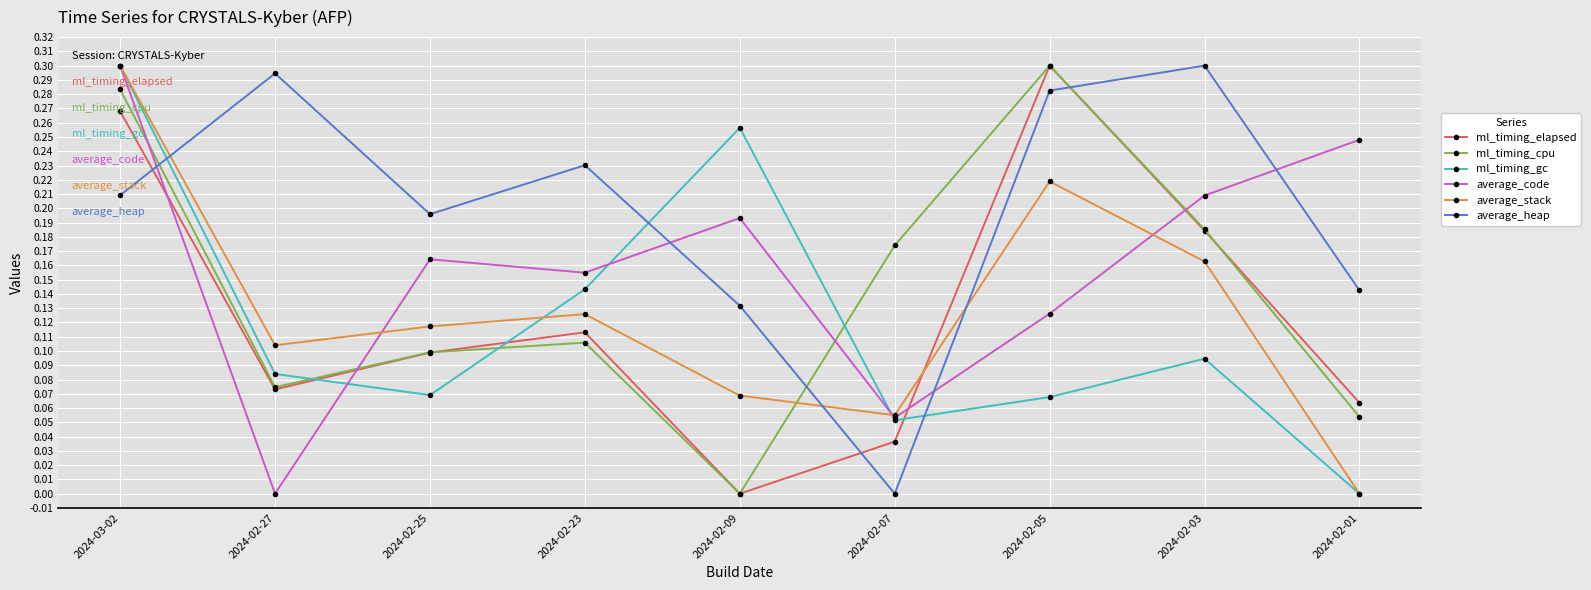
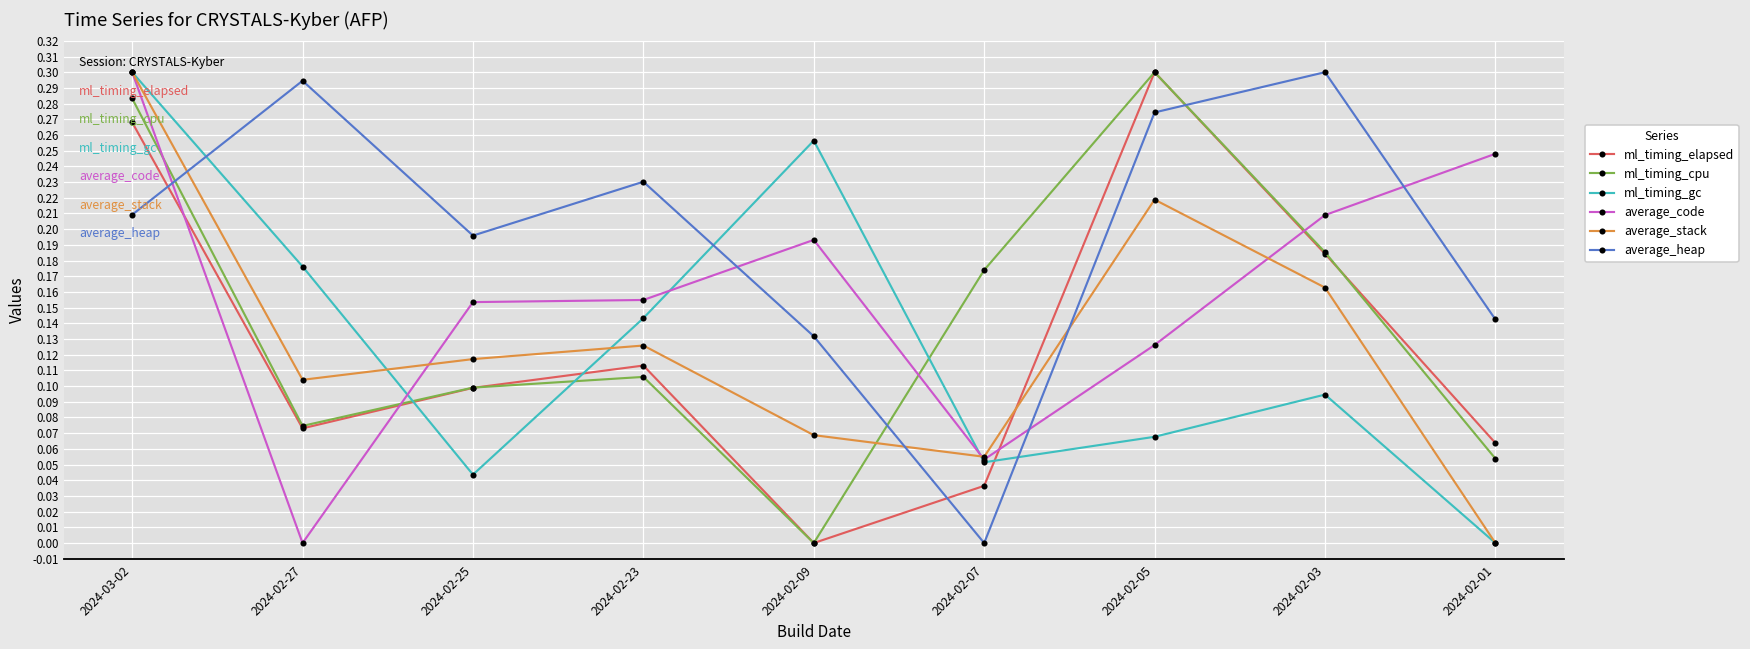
  {
    "ml_timing_cpu": {
      "2024-03-02": 0.283,
      "2024-02-23": 0.106,
      "2024-02-07": 0.174,
      "2024-02-01": 0.054
    },
    "ml_timing_gc": {
-     "2024-02-27": 0.084,
-     "2024-02-25": 0.069,
+     "2024-02-27": 0.176,
+     "2024-02-25": 0.044,
      "2024-02-23": 0.143,
      "2024-02-09": 0.256,
      "2024-02-05": 0.068,
      "2024-02-03": 0.095
    },
    "average_code": {
      "2024-02-27": 0.000,
-     "2024-02-25": 0.164,
+     "2024-02-25": 0.154,
      "2024-02-23": 0.155,
      "2024-02-09": 0.193,
      "2024-02-05": 0.126,
      "2024-02-03": 0.209,
      "2024-02-01": 0.248
    },
    "average_heap": {
      "2024-03-02": 0.209,
      "2024-02-27": 0.295,
      "2024-02-25": 0.196,
      "2024-02-23": 0.230,
      "2024-02-09": 0.132,
      "2024-02-07": 0.000,
-     "2024-02-05": 0.283,
+     "2024-02-05": 0.274,
      "2024-02-03": 0.300,
      "2024-02-01": 0.142
    }
  }
